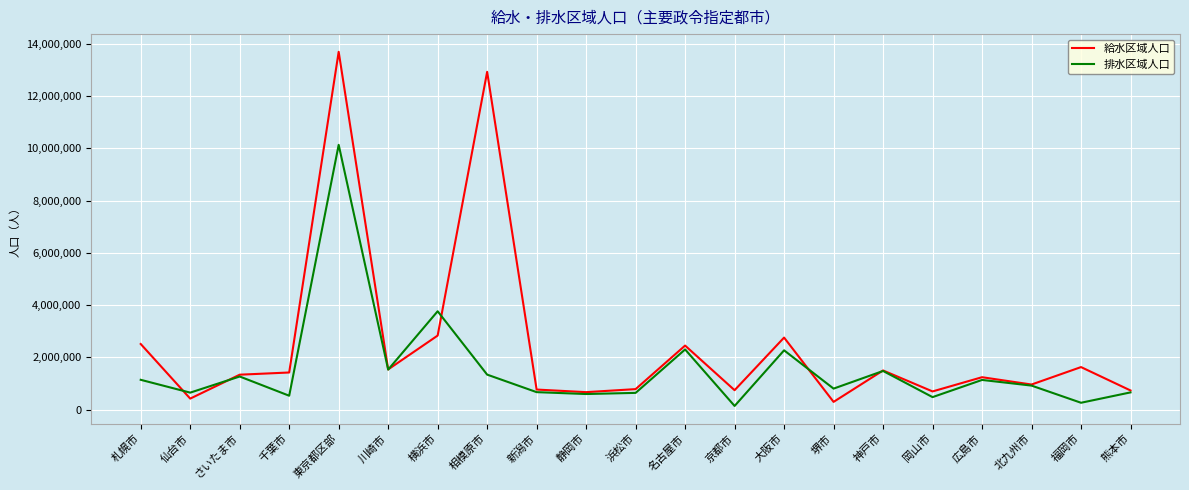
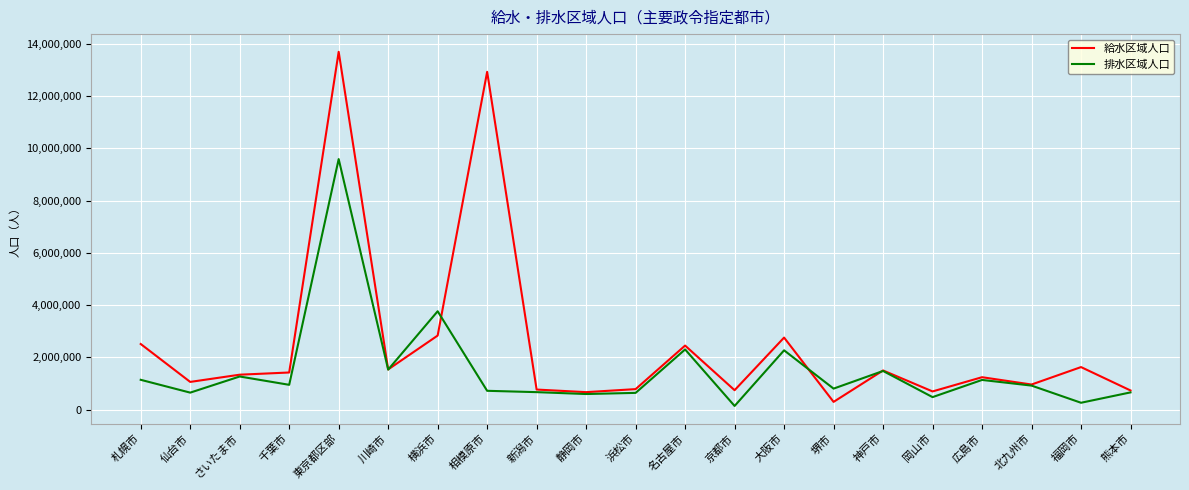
  {
    "給水区域人口": {
      "札幌市": "2,500,000",
-     "仙台市": "400,000",
+     "仙台市": "1,100,000",
      "千葉市": "1,400,000",
      "東京都区部": "13,700,000",
      "横浜市": "2,800,000",
      "相模原市": "12,900,000",
      "浜松市": "800,000",
      "名古屋市": "2,500,000",
      "京都市": "700,000",
      "大阪市": "2,800,000",
      "堺市": "300,000",
      "岡山市": "700,000",
      "広島市": "1,200,000",
      "福岡市": "1,600,000"
    },
    "排水区域人口": {
      "札幌市": "1,100,000",
      "仙台市": "700,000",
-     "千葉市": "500,000",
-     "東京都区部": "10,100,000",
+     "千葉市": "1,000,000",
+     "東京都区部": "9,600,000",
      "横浜市": "3,800,000",
-     "相模原市": "1,300,000",
+     "相模原市": "700,000",
      "浜松市": "600,000",
      "名古屋市": "2,300,000",
      "京都市": "100,000",
      "大阪市": "2,300,000",
      "堺市": "800,000",
      "岡山市": "500,000",
      "広島市": "1,100,000",
      "福岡市": "300,000"
    }
  }
